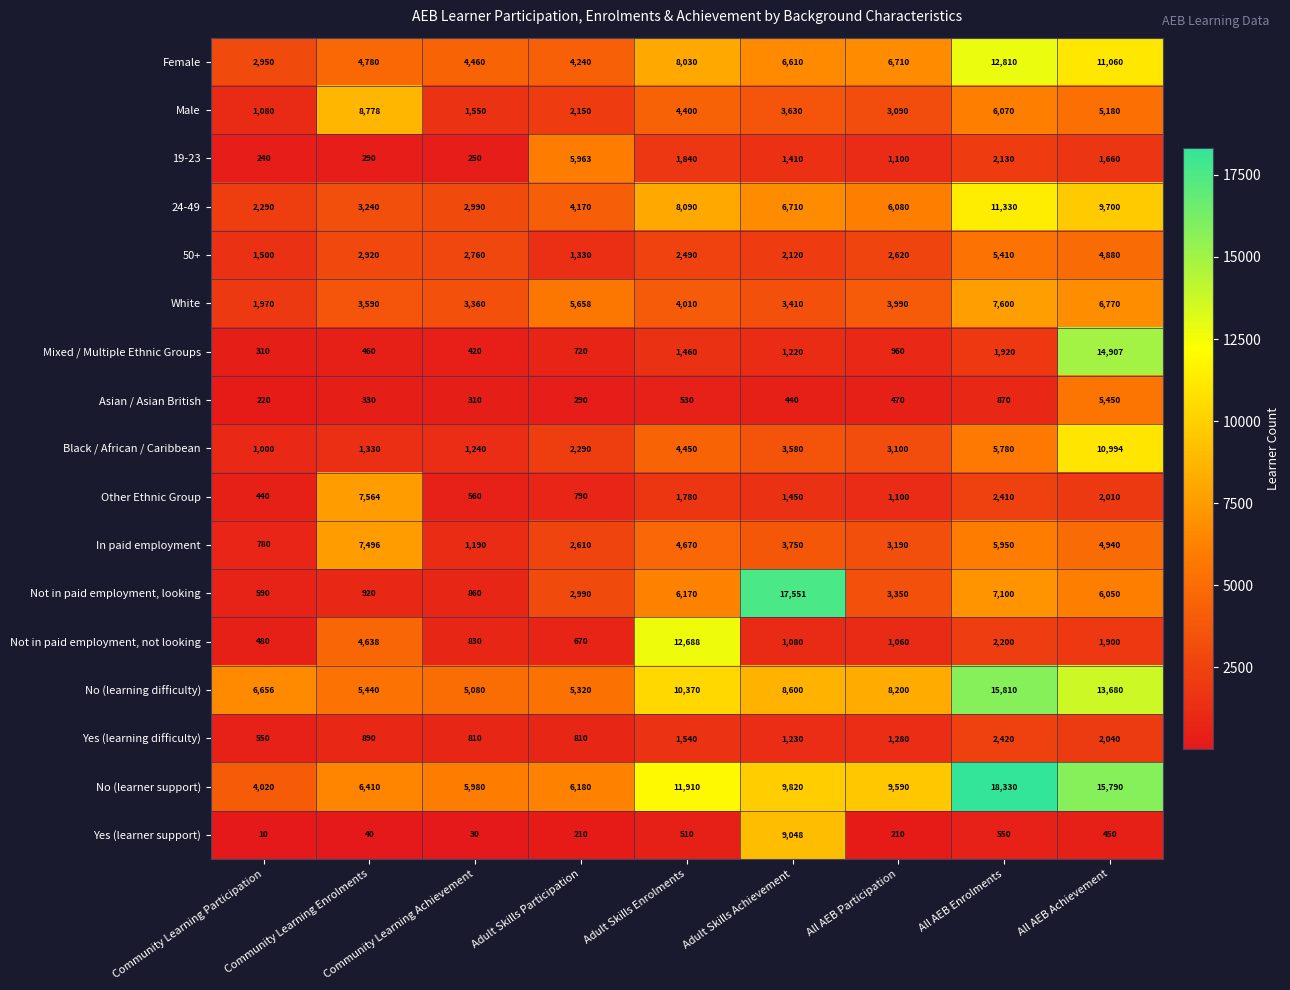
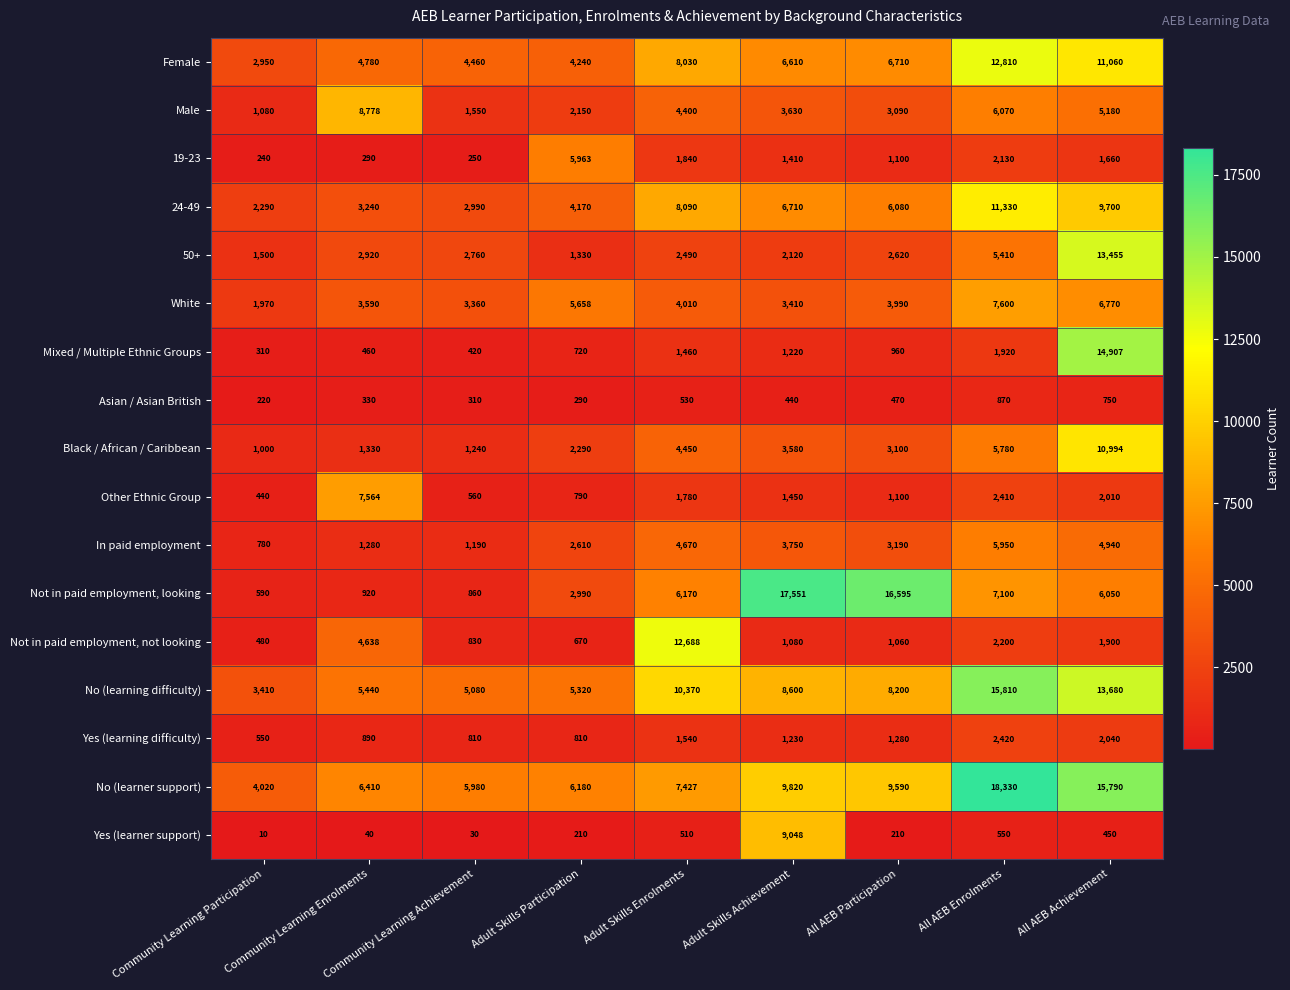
  {
    "Female": {
      "Community Learning Participation": "2,950",
      "Community Learning Enrolments": "4,780",
      "Community Learning Achievement": "4,460",
      "Adult Skills Participation": "4,240",
      "Adult Skills Enrolments": "8,030",
      "Adult Skills Achievement": "6,610",
      "All AEB Participation": "6,710",
      "All AEB Enrolments": "12,810",
      "All AEB Achievement": "11,060"
    },
    "Male": {
      "Community Learning Participation": "1,080",
      "Community Learning Enrolments": "8,778",
      "Community Learning Achievement": "1,550",
      "Adult Skills Participation": "2,150",
      "Adult Skills Enrolments": "4,400",
      "Adult Skills Achievement": "3,630",
      "All AEB Participation": "3,090",
      "All AEB Enrolments": "6,070",
      "All AEB Achievement": "5,180"
    },
    "19-23": {
      "Community Learning Participation": "240",
      "Community Learning Enrolments": "290",
      "Community Learning Achievement": "250",
      "Adult Skills Participation": "5,963",
      "Adult Skills Enrolments": "1,840",
      "Adult Skills Achievement": "1,410",
      "All AEB Participation": "1,100",
      "All AEB Enrolments": "2,130",
      "All AEB Achievement": "1,660"
    },
    "24-49": {
      "Community Learning Participation": "2,290",
      "Community Learning Enrolments": "3,240",
      "Community Learning Achievement": "2,990",
      "Adult Skills Participation": "4,170",
      "Adult Skills Enrolments": "8,090",
      "Adult Skills Achievement": "6,710",
      "All AEB Participation": "6,080",
      "All AEB Enrolments": "11,330",
      "All AEB Achievement": "9,700"
    },
    "50+": {
      "Community Learning Participation": "1,500",
      "Community Learning Enrolments": "2,920",
      "Community Learning Achievement": "2,760",
      "Adult Skills Participation": "1,330",
      "Adult Skills Enrolments": "2,490",
      "Adult Skills Achievement": "2,120",
      "All AEB Participation": "2,620",
      "All AEB Enrolments": "5,410",
-     "All AEB Achievement": "4,880"
+     "All AEB Achievement": "13,455"
    },
    "White": {
      "Community Learning Participation": "1,970",
      "Community Learning Enrolments": "3,590",
      "Community Learning Achievement": "3,360",
      "Adult Skills Participation": "5,658",
      "Adult Skills Enrolments": "4,010",
      "Adult Skills Achievement": "3,410",
      "All AEB Participation": "3,990",
      "All AEB Enrolments": "7,600",
      "All AEB Achievement": "6,770"
    },
    "Mixed / Multiple Ethnic Groups": {
      "Community Learning Participation": "310",
      "Community Learning Enrolments": "460",
      "Community Learning Achievement": "420",
      "Adult Skills Participation": "720",
      "Adult Skills Enrolments": "1,460",
      "Adult Skills Achievement": "1,220",
      "All AEB Participation": "960",
      "All AEB Enrolments": "1,920",
      "All AEB Achievement": "14,907"
    },
    "Asian / Asian British": {
      "Community Learning Participation": "220",
      "Community Learning Enrolments": "330",
      "Community Learning Achievement": "310",
      "Adult Skills Participation": "290",
      "Adult Skills Enrolments": "530",
      "Adult Skills Achievement": "440",
      "All AEB Participation": "470",
      "All AEB Enrolments": "870",
-     "All AEB Achievement": "5,450"
+     "All AEB Achievement": "750"
    },
    "Black / African / Caribbean": {
      "Community Learning Participation": "1,000",
      "Community Learning Enrolments": "1,330",
      "Community Learning Achievement": "1,240",
      "Adult Skills Participation": "2,290",
      "Adult Skills Enrolments": "4,450",
      "Adult Skills Achievement": "3,580",
      "All AEB Participation": "3,100",
      "All AEB Enrolments": "5,780",
      "All AEB Achievement": "10,994"
    },
    "Other Ethnic Group": {
      "Community Learning Participation": "440",
      "Community Learning Enrolments": "7,564",
      "Community Learning Achievement": "560",
      "Adult Skills Participation": "790",
      "Adult Skills Enrolments": "1,780",
      "Adult Skills Achievement": "1,450",
      "All AEB Participation": "1,100",
      "All AEB Enrolments": "2,410",
      "All AEB Achievement": "2,010"
    },
    "In paid employment": {
      "Community Learning Participation": "780",
-     "Community Learning Enrolments": "7,496",
+     "Community Learning Enrolments": "1,280",
      "Community Learning Achievement": "1,190",
      "Adult Skills Participation": "2,610",
      "Adult Skills Enrolments": "4,670",
      "Adult Skills Achievement": "3,750",
      "All AEB Participation": "3,190",
      "All AEB Enrolments": "5,950",
      "All AEB Achievement": "4,940"
    },
    "Not in paid employment, looking": {
      "Community Learning Participation": "590",
      "Community Learning Enrolments": "920",
      "Community Learning Achievement": "860",
      "Adult Skills Participation": "2,990",
      "Adult Skills Enrolments": "6,170",
      "Adult Skills Achievement": "17,551",
-     "All AEB Participation": "3,350",
+     "All AEB Participation": "16,595",
      "All AEB Enrolments": "7,100",
      "All AEB Achievement": "6,050"
    },
    "Not in paid employment, not looking": {
      "Community Learning Participation": "480",
      "Community Learning Enrolments": "4,638",
      "Community Learning Achievement": "830",
      "Adult Skills Participation": "670",
      "Adult Skills Enrolments": "12,688",
      "Adult Skills Achievement": "1,080",
      "All AEB Participation": "1,060",
      "All AEB Enrolments": "2,200",
      "All AEB Achievement": "1,900"
    },
    "No (learning difficulty)": {
-     "Community Learning Participation": "6,656",
+     "Community Learning Participation": "3,410",
      "Community Learning Enrolments": "5,440",
      "Community Learning Achievement": "5,080",
      "Adult Skills Participation": "5,320",
      "Adult Skills Enrolments": "10,370",
      "Adult Skills Achievement": "8,600",
      "All AEB Participation": "8,200",
      "All AEB Enrolments": "15,810",
      "All AEB Achievement": "13,680"
    },
    "Yes (learning difficulty)": {
      "Community Learning Participation": "550",
      "Community Learning Enrolments": "890",
      "Community Learning Achievement": "810",
      "Adult Skills Participation": "810",
      "Adult Skills Enrolments": "1,540",
      "Adult Skills Achievement": "1,230",
      "All AEB Participation": "1,280",
      "All AEB Enrolments": "2,420",
      "All AEB Achievement": "2,040"
    },
    "No (learner support)": {
      "Community Learning Participation": "4,020",
      "Community Learning Enrolments": "6,410",
      "Community Learning Achievement": "5,980",
      "Adult Skills Participation": "6,180",
-     "Adult Skills Enrolments": "11,910",
+     "Adult Skills Enrolments": "7,427",
      "Adult Skills Achievement": "9,820",
      "All AEB Participation": "9,590",
      "All AEB Enrolments": "18,330",
      "All AEB Achievement": "15,790"
    },
    "Yes (learner support)": {
      "Community Learning Participation": "10",
      "Community Learning Enrolments": "40",
      "Community Learning Achievement": "30",
      "Adult Skills Participation": "210",
      "Adult Skills Enrolments": "510",
      "Adult Skills Achievement": "9,048",
      "All AEB Participation": "210",
      "All AEB Enrolments": "550",
      "All AEB Achievement": "450"
    }
  }
